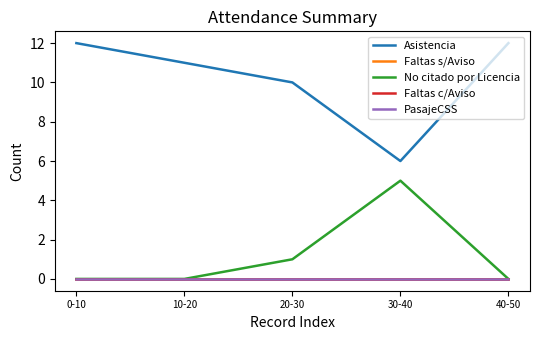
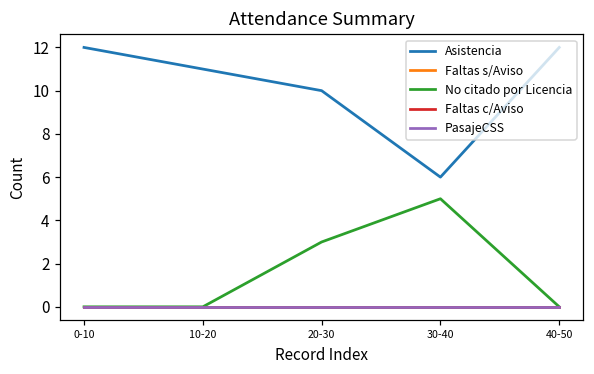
  {
    "Asistencia": {
      "0-10": 12,
      "10-20": 11,
      "20-30": 10,
      "30-40": 6
    },
    "PasajeCSS": {
      "20-30": 0,
      "30-40": 0
    },
    "No citado por Licencia": {
-     "20-30": 1,
+     "20-30": 3,
      "30-40": 5
    }
  }
